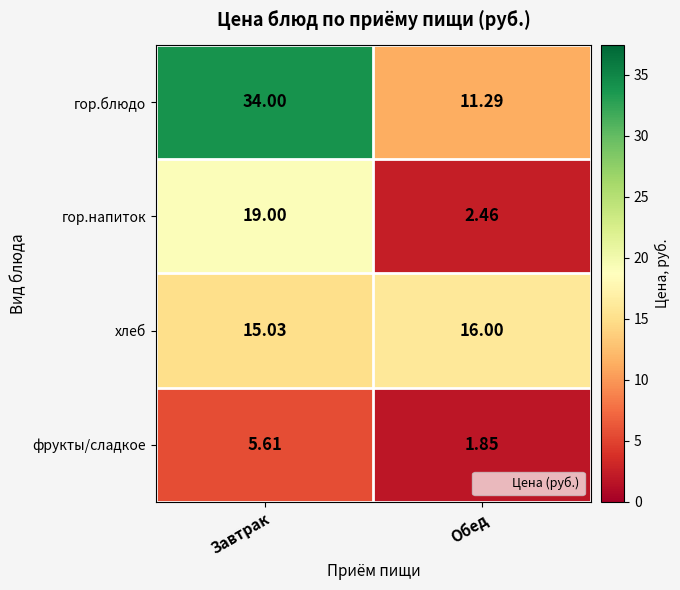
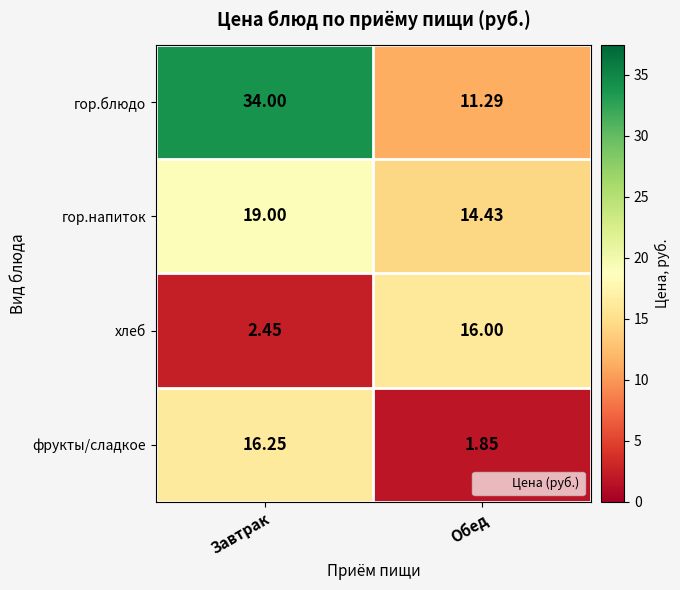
  {
    "гор.блюдо": {
      "Завтрак": 34.00,
      "Обед": 11.29
    },
    "гор.напиток": {
      "Завтрак": 19.00,
-     "Обед": 2.46
+     "Обед": 14.43
    },
    "хлеб": {
-     "Завтрак": 15.03,
+     "Завтрак": 2.45,
      "Обед": 16.00
    },
    "фрукты/сладкое": {
-     "Завтрак": 5.61,
+     "Завтрак": 16.25,
      "Обед": 1.85
    }
  }
